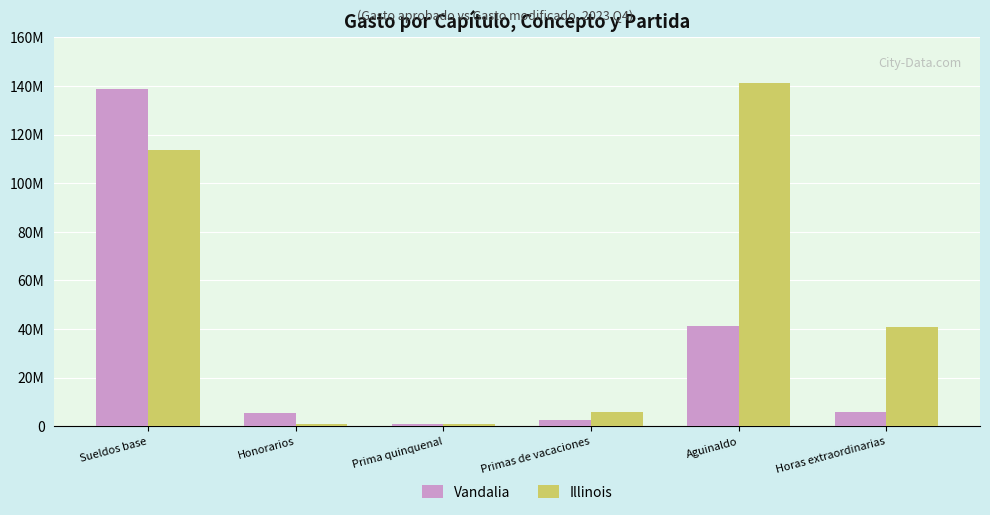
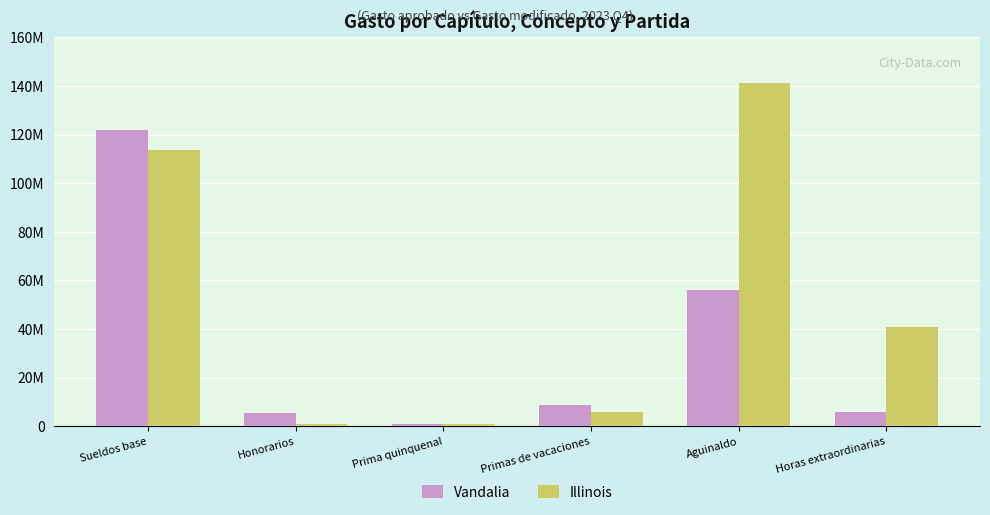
  {
    "Vandalia": {
-     "Sueldos base": 139000000,
+     "Sueldos base": 122000000,
      "Honorarios": 6000000,
-     "Primas de vacaciones": 3000000,
-     "Aguinaldo": 41000000,
+     "Primas de vacaciones": 9000000,
+     "Aguinaldo": 56000000,
      "Horas extraordinarias": 6000000
    },
    "Illinois": {
      "Sueldos base": 114000000,
      "Primas de vacaciones": 6000000,
      "Aguinaldo": 141000000,
      "Horas extraordinarias": 41000000
    }
  }
